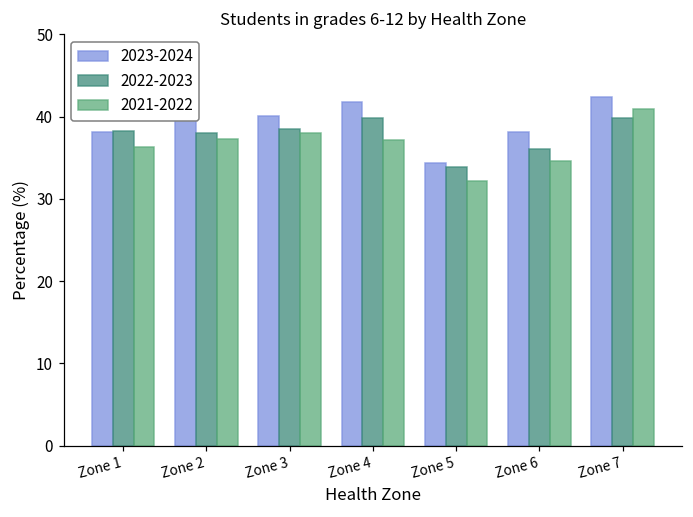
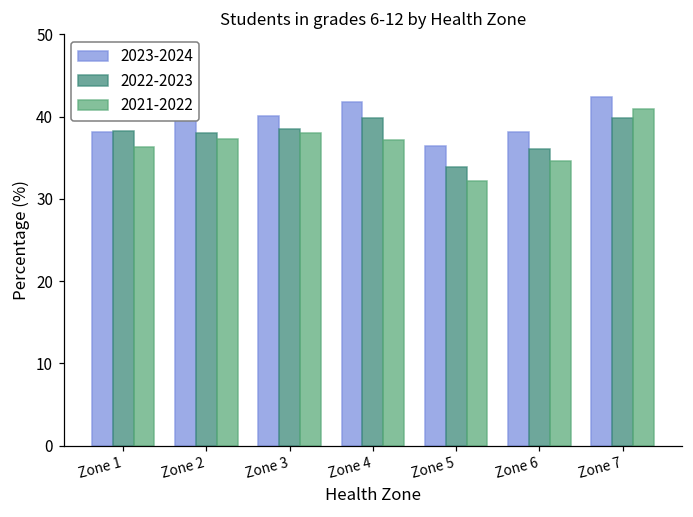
  {
    "2023-2024": {
      "Zone 1": 38,
      "Zone 2": 40,
      "Zone 3": 40,
      "Zone 4": 42,
-     "Zone 5": 34,
+     "Zone 5": 36,
      "Zone 6": 38,
      "Zone 7": 42
    }
  }
